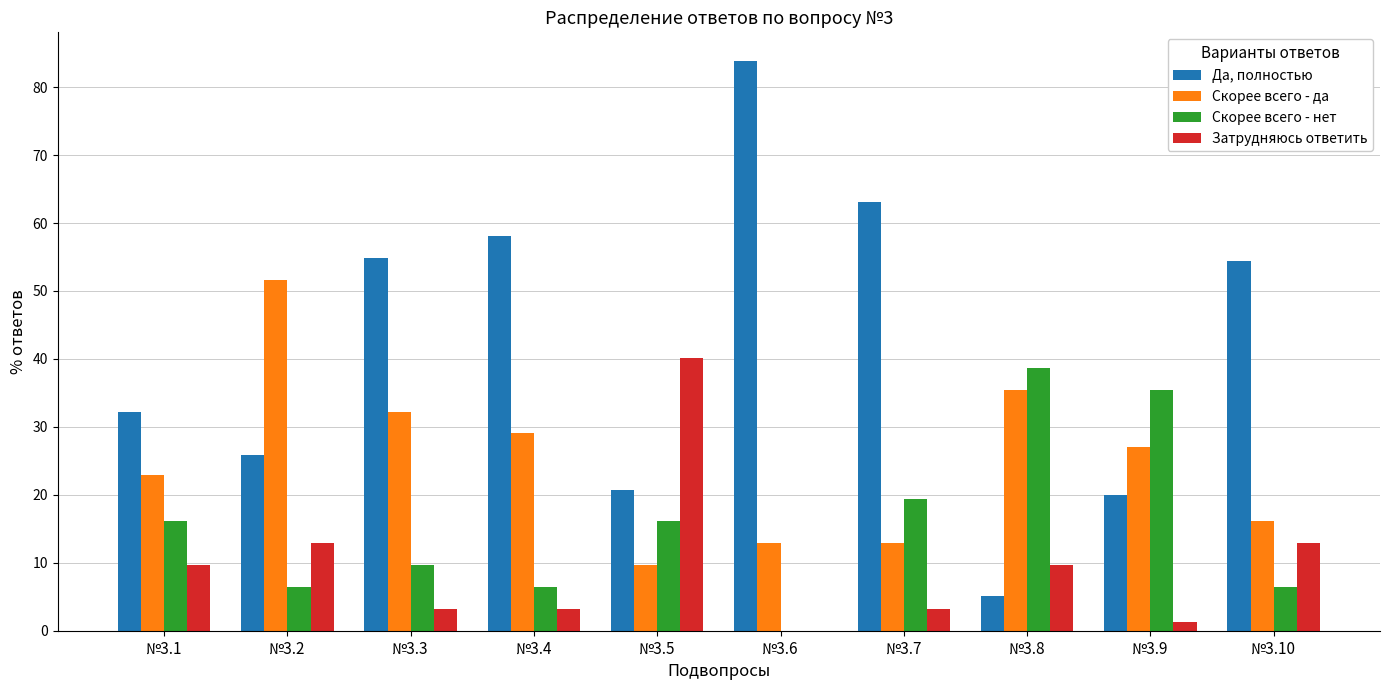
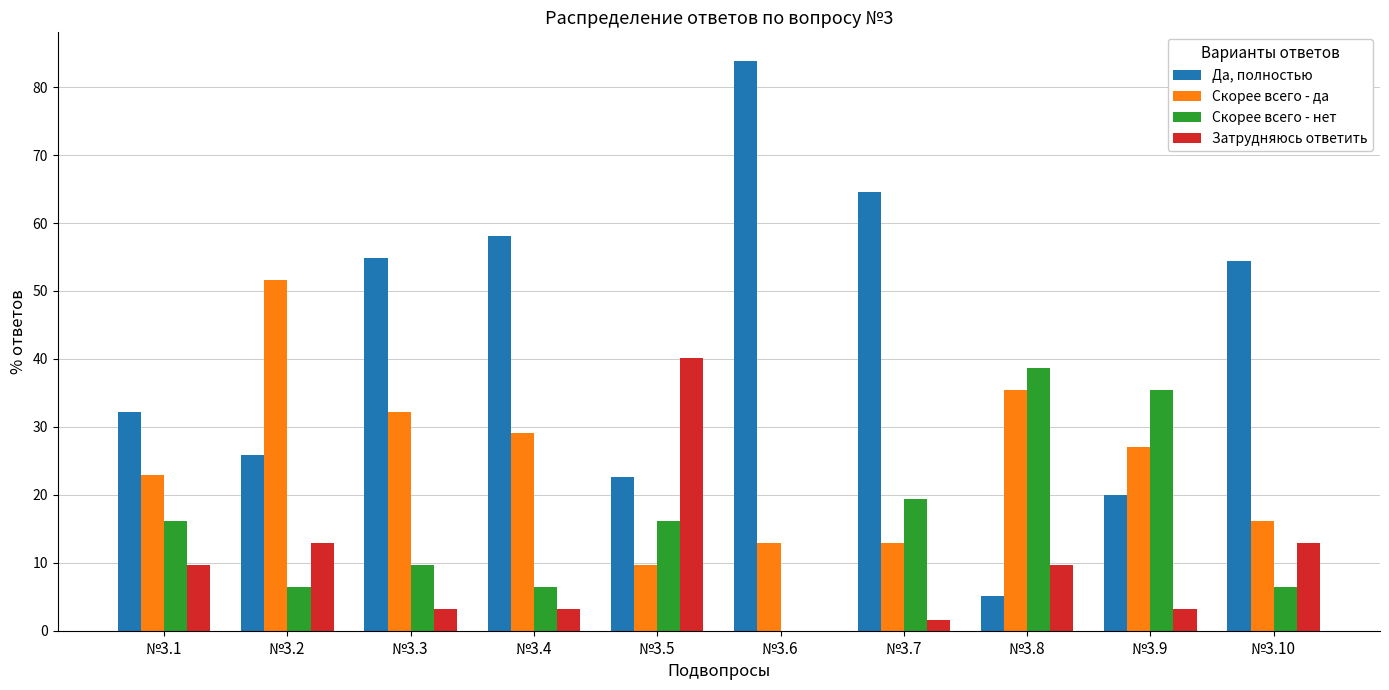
  {
    "Да, полностью": {
      "№3.1": 32,
      "№3.2": 26,
      "№3.3": 55,
      "№3.4": 58,
-     "№3.5": 21,
+     "№3.5": 23,
      "№3.6": 84,
-     "№3.7": 63,
+     "№3.7": 65,
      "№3.8": 5,
      "№3.9": 20,
      "№3.10": 54
    },
    "Скорее всего - да": {
      "№3.1": 23,
      "№3.2": 52,
      "№3.3": 32,
      "№3.4": 29,
      "№3.5": 10,
      "№3.6": 13,
      "№3.7": 13,
      "№3.8": 35,
      "№3.9": 27,
      "№3.10": 16
    },
    "Скорее всего - нет": {
      "№3.1": 16,
      "№3.2": 6,
      "№3.3": 10,
      "№3.4": 6,
      "№3.5": 16,
      "№3.6": 0,
      "№3.7": 19,
      "№3.8": 39,
      "№3.9": 35,
      "№3.10": 6
    },
    "Затрудняюсь ответить": {
      "№3.1": 10,
      "№3.2": 13,
      "№3.3": 3,
      "№3.4": 3,
      "№3.5": 40,
      "№3.6": 0,
-     "№3.7": 3,
+     "№3.7": 2,
      "№3.8": 10,
-     "№3.9": 1,
+     "№3.9": 3,
      "№3.10": 13
    }
  }
